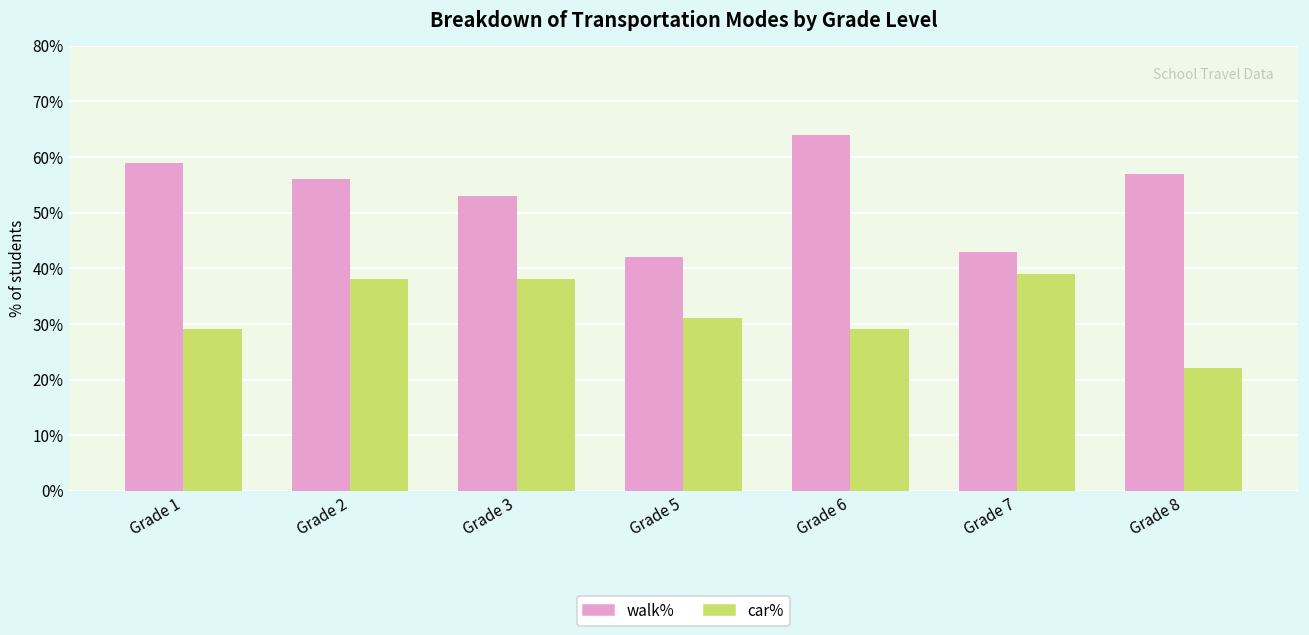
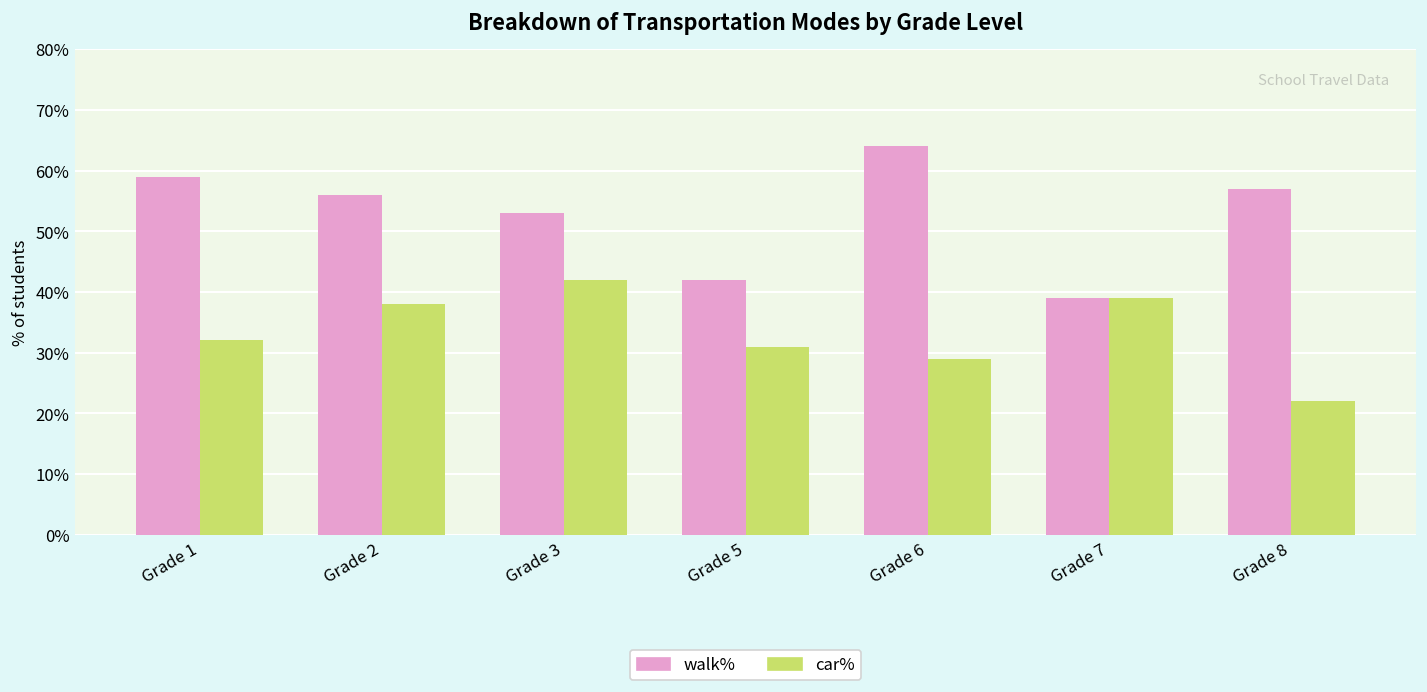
  {
    "walk%": {
      "Grade 1": "59%",
      "Grade 2": "56%",
      "Grade 3": "53%",
      "Grade 5": "42%",
      "Grade 6": "64%",
-     "Grade 7": "43%",
+     "Grade 7": "39%",
      "Grade 8": "57%"
    },
    "car%": {
-     "Grade 1": "29%",
+     "Grade 1": "32%",
      "Grade 2": "38%",
-     "Grade 3": "38%",
+     "Grade 3": "42%",
      "Grade 5": "31%",
      "Grade 6": "29%",
      "Grade 7": "39%",
      "Grade 8": "22%"
    }
  }
